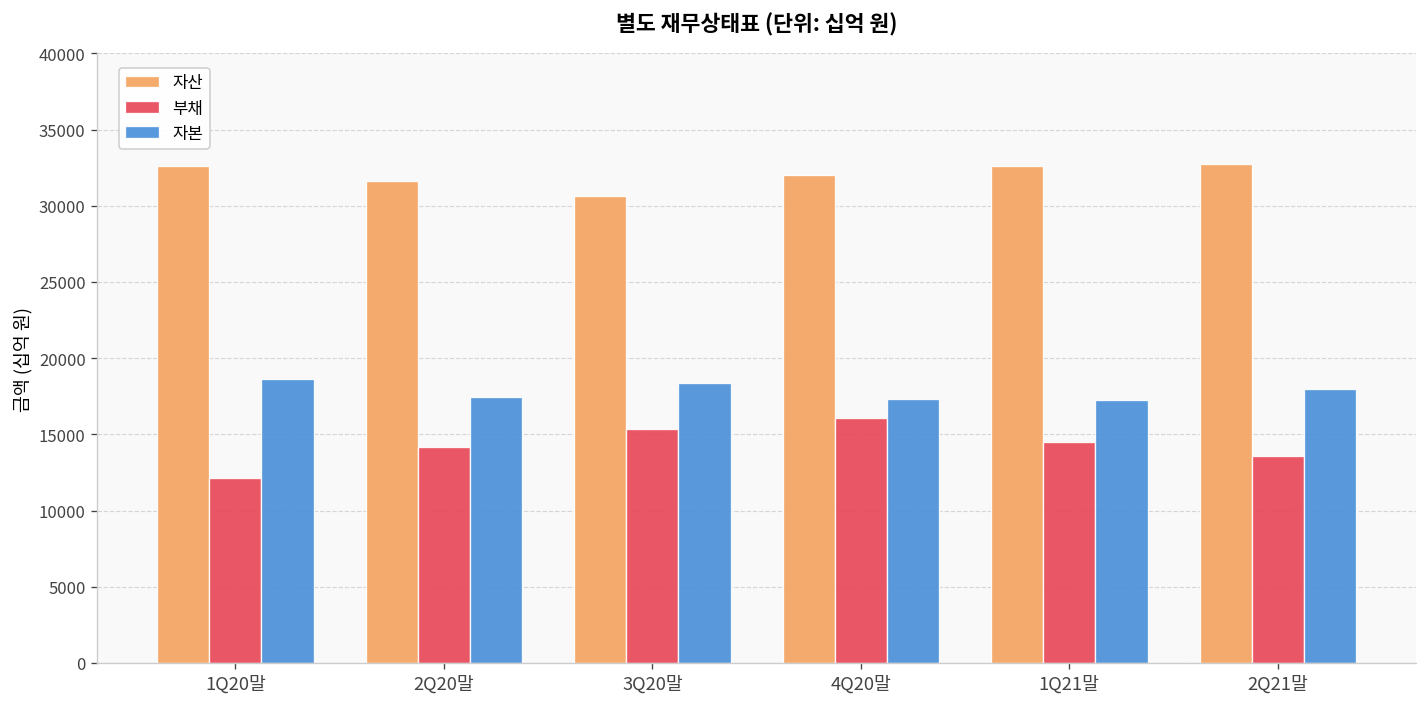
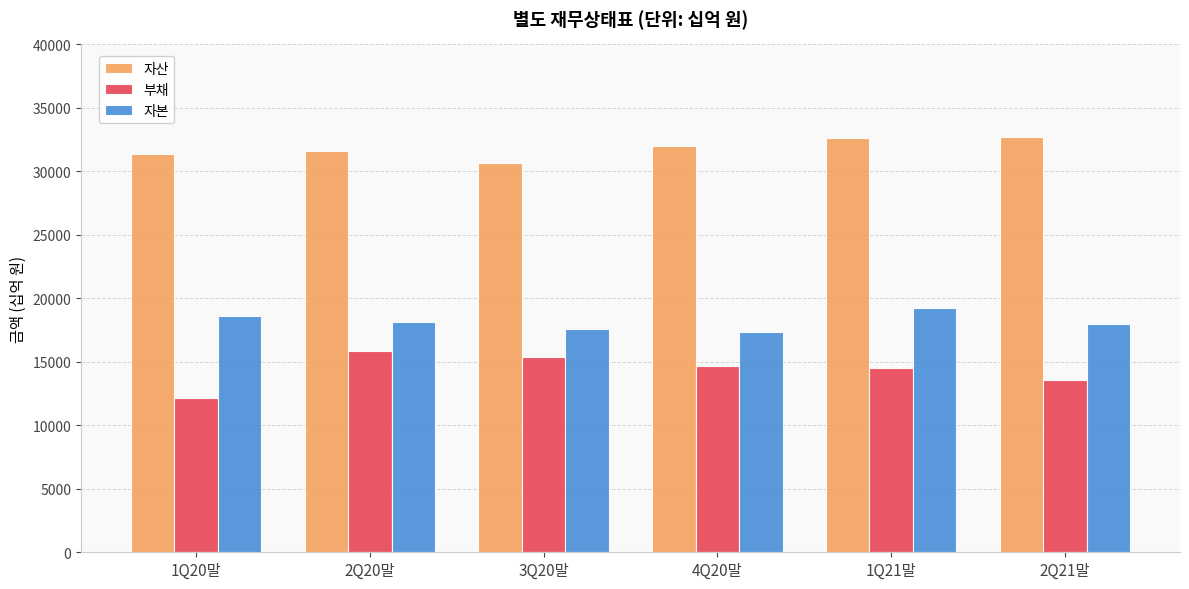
  {
    "자산": {
-     "1Q20말": 32600,
+     "1Q20말": 31300,
      "2Q20말": 31600,
      "3Q20말": 30600,
      "4Q20말": 32000,
      "1Q21말": 32600,
      "2Q21말": 32700
    },
    "부채": {
      "1Q20말": 12100,
-     "2Q20말": 14200,
+     "2Q20말": 15900,
      "3Q20말": 15300,
-     "4Q20말": 16100,
+     "4Q20말": 14600,
      "1Q21말": 14500,
      "2Q21말": 13600
    },
    "자본": {
      "1Q20말": 18600,
-     "2Q20말": 17500,
-     "3Q20말": 18400,
+     "2Q20말": 18100,
+     "3Q20말": 17600,
      "4Q20말": 17300,
-     "1Q21말": 17300,
+     "1Q21말": 19200,
      "2Q21말": 18000
    }
  }
